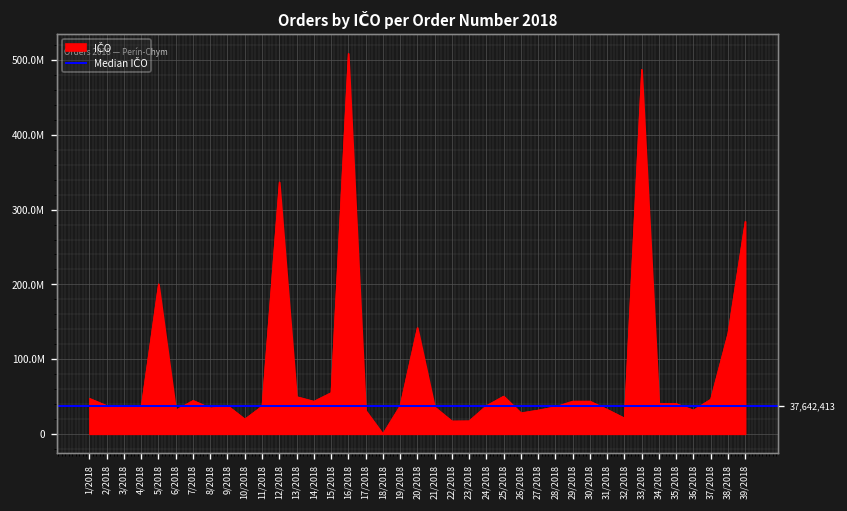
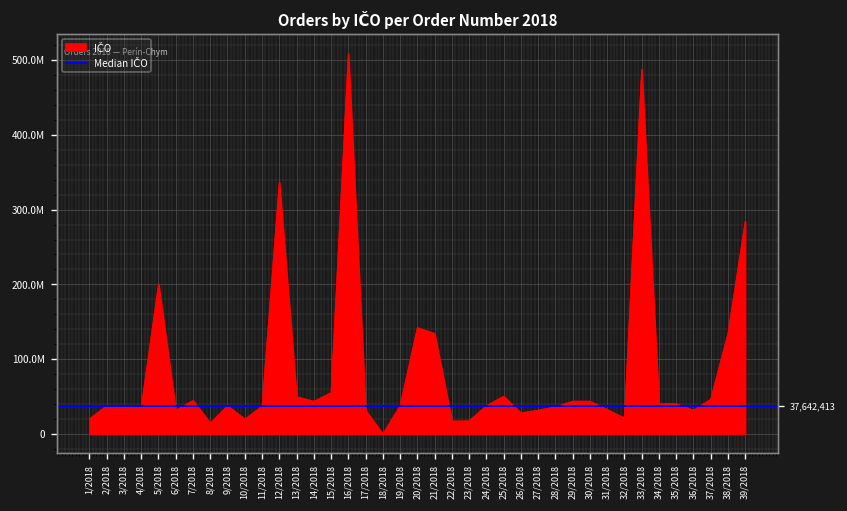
  {
-   "1/2018": 50000000,
+   "1/2018": 20000000,
    "2/2018": 40000000,
    "3/2018": 40000000,
    "4/2018": 40000000,
    "5/2018": 200000000,
    "6/2018": 30000000,
    "7/2018": 40000000,
-   "8/2018": 30000000,
+   "8/2018": 10000000,
    "9/2018": 40000000,
    "10/2018": 20000000,
    "11/2018": 40000000,
    "12/2018": 340000000,
    "13/2018": 50000000,
    "14/2018": 40000000,
    "15/2018": 60000000,
    "16/2018": 510000000,
    "17/2018": 30000000,
    "18/2018": 0,
    "19/2018": 40000000,
    "20/2018": 140000000,
-   "21/2018": 40000000,
+   "21/2018": 130000000,
    "22/2018": 20000000,
    "23/2018": 20000000,
    "24/2018": 40000000,
    "25/2018": 50000000,
    "26/2018": 30000000,
    "27/2018": 30000000,
    "28/2018": 40000000,
    "29/2018": 40000000,
    "30/2018": 40000000,
    "31/2018": 30000000,
    "32/2018": 20000000,
    "33/2018": 490000000,
    "34/2018": 40000000,
    "35/2018": 40000000,
    "36/2018": 30000000,
    "37/2018": 50000000,
    "38/2018": 130000000,
    "39/2018": 280000000
  }
